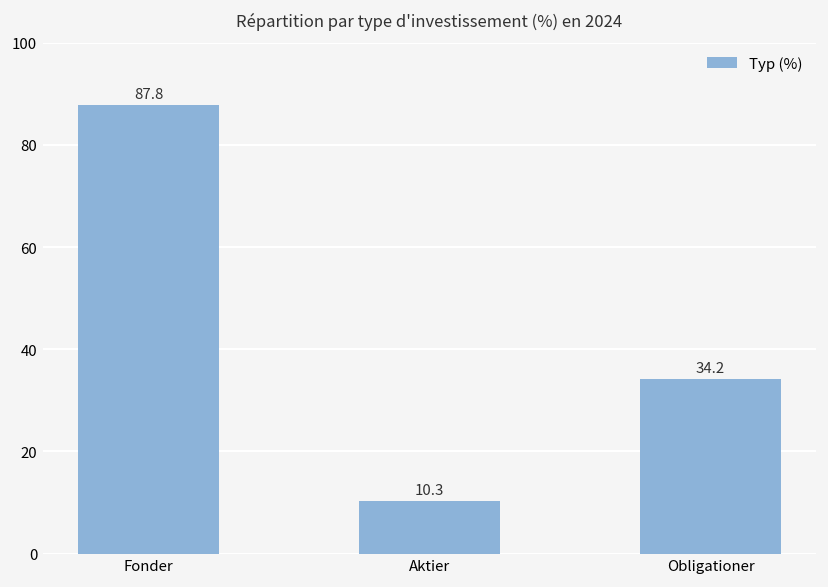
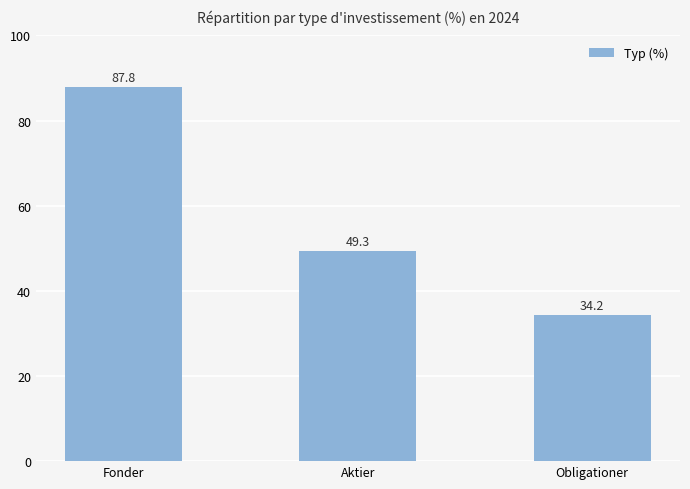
  {
    "Fonder": 87.8,
-   "Aktier": 10.3,
+   "Aktier": 49.3,
    "Obligationer": 34.2
  }
